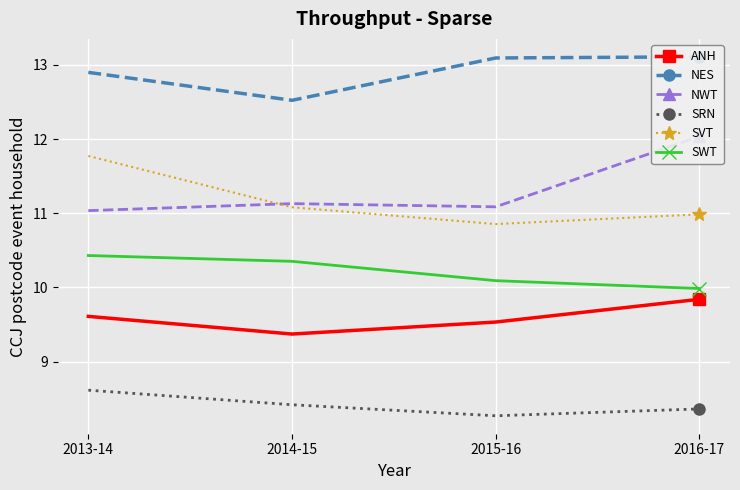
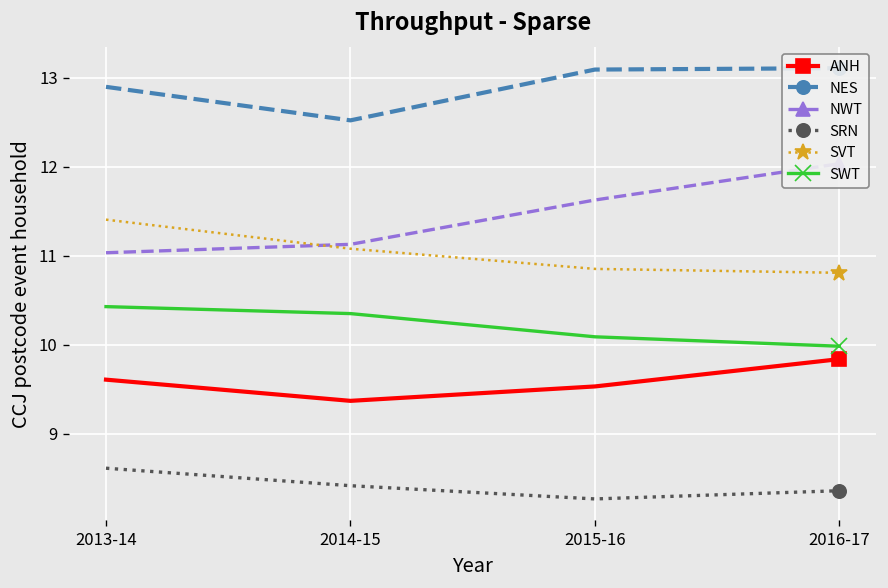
  {
    "ANH": {
      "2013-14": 9.6,
      "2014-15": 9.4,
      "2015-16": 9.5,
      "2016-17": 9.8
    },
    "NES": {
      "2013-14": 12.9,
      "2014-15": 12.5,
      "2015-16": 13.1
    },
    "NWT": {
      "2013-14": 11.0,
      "2014-15": 11.1,
-     "2015-16": 11.1
+     "2015-16": 11.6
    },
    "SRN": {
      "2013-14": 8.6,
      "2014-15": 8.4,
      "2015-16": 8.3,
      "2016-17": 8.4
    },
    "SVT": {
-     "2013-14": 11.8,
+     "2013-14": 11.4,
      "2014-15": 11.1,
      "2015-16": 10.9,
-     "2016-17": 11.0
+     "2016-17": 10.8
    },
    "SWT": {
      "2013-14": 10.4,
      "2014-15": 10.4,
      "2015-16": 10.1,
      "2016-17": 10.0
    }
  }
